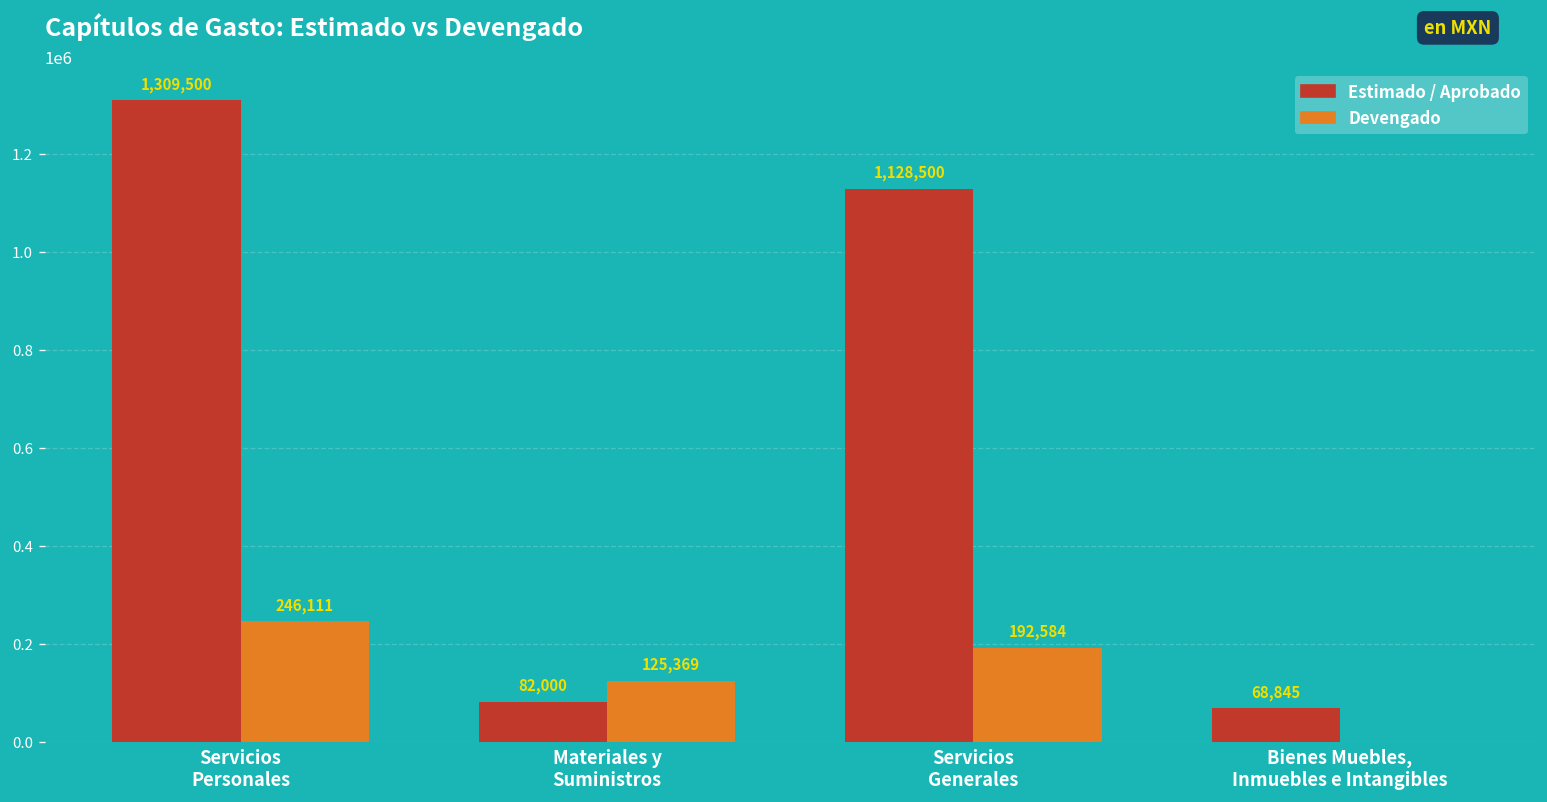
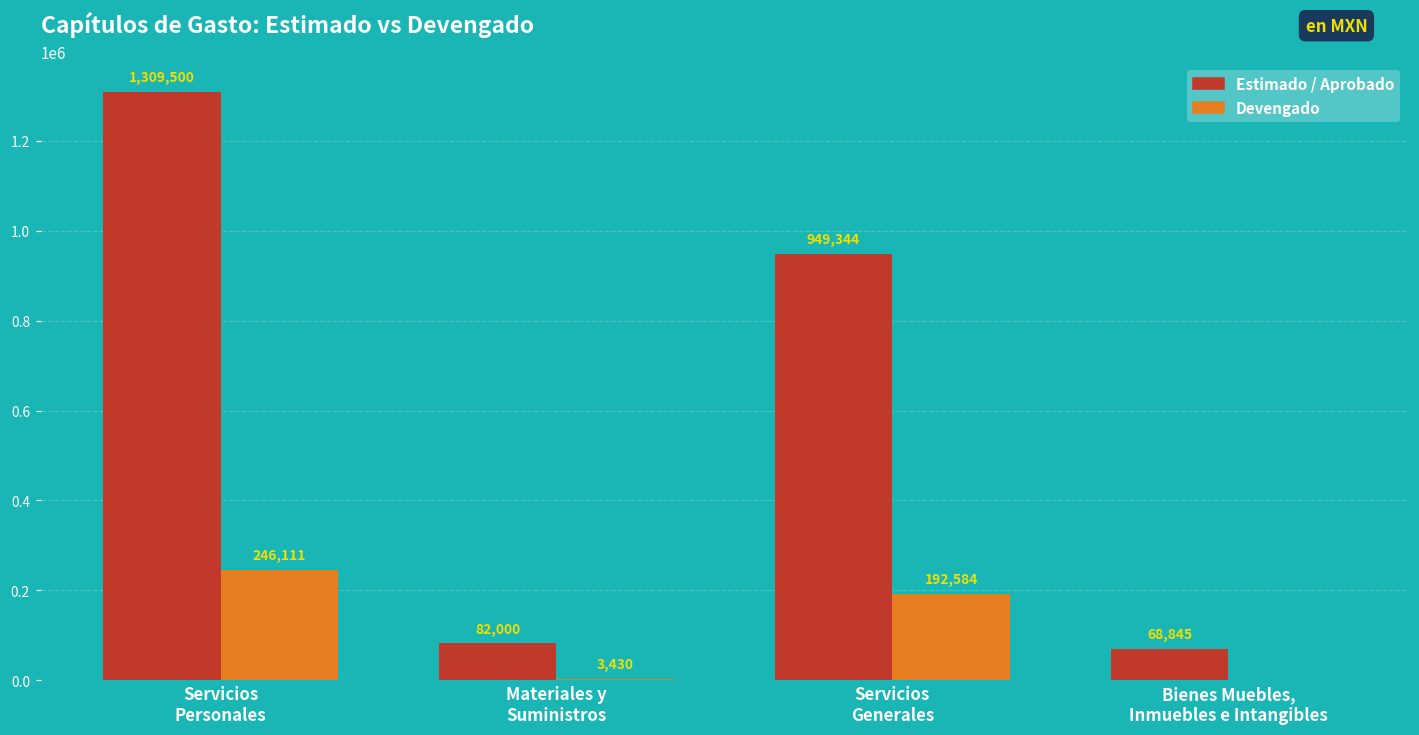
  {
    "Estimado / Aprobado": {
      "Servicios Personales": "1,309,500",
      "Materiales y Suministros": "82,000",
-     "Servicios Generales": "1,128,500",
+     "Servicios Generales": "949,344",
      "Bienes Muebles, Inmuebles e Intangibles": "68,845"
    },
    "Devengado": {
      "Servicios Personales": "246,111",
-     "Materiales y Suministros": "125,369",
+     "Materiales y Suministros": "3,430",
      "Servicios Generales": "192,584"
    }
  }
